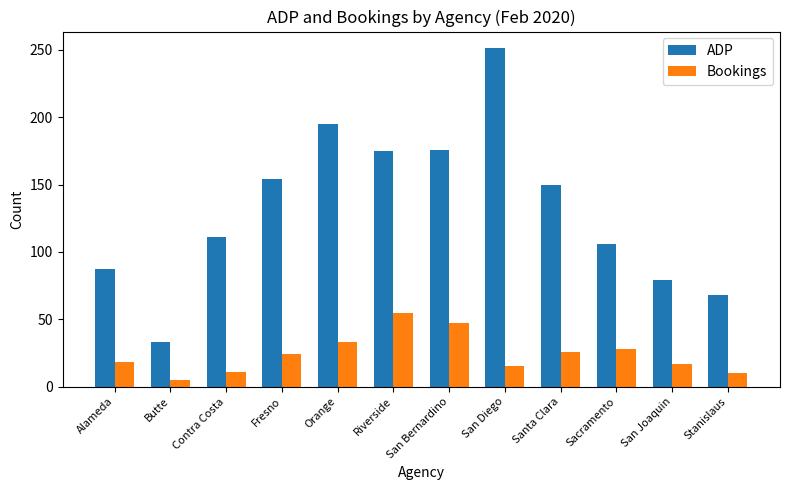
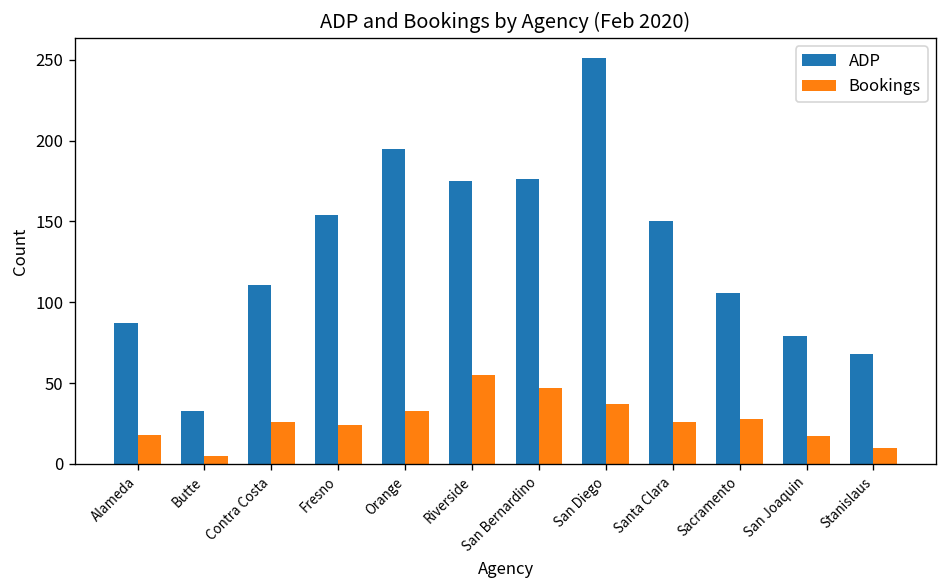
  {
    "ADP": {
      "Alameda": 87,
      "Butte": 33,
      "Contra Costa": 111,
      "Fresno": 154,
      "Orange": 195,
      "Riverside": 175,
      "San Bernardino": 176,
      "San Diego": 251,
      "Santa Clara": 150,
      "Sacramento": 106,
      "San Joaquin": 79,
      "Stanislaus": 68
    },
    "Bookings": {
      "Alameda": 18,
      "Butte": 5,
-     "Contra Costa": 11,
+     "Contra Costa": 26,
      "Fresno": 24,
      "Orange": 33,
      "Riverside": 55,
      "San Bernardino": 47,
-     "San Diego": 15,
+     "San Diego": 37,
      "Santa Clara": 26,
      "Sacramento": 28,
      "San Joaquin": 17,
      "Stanislaus": 10
    }
  }
